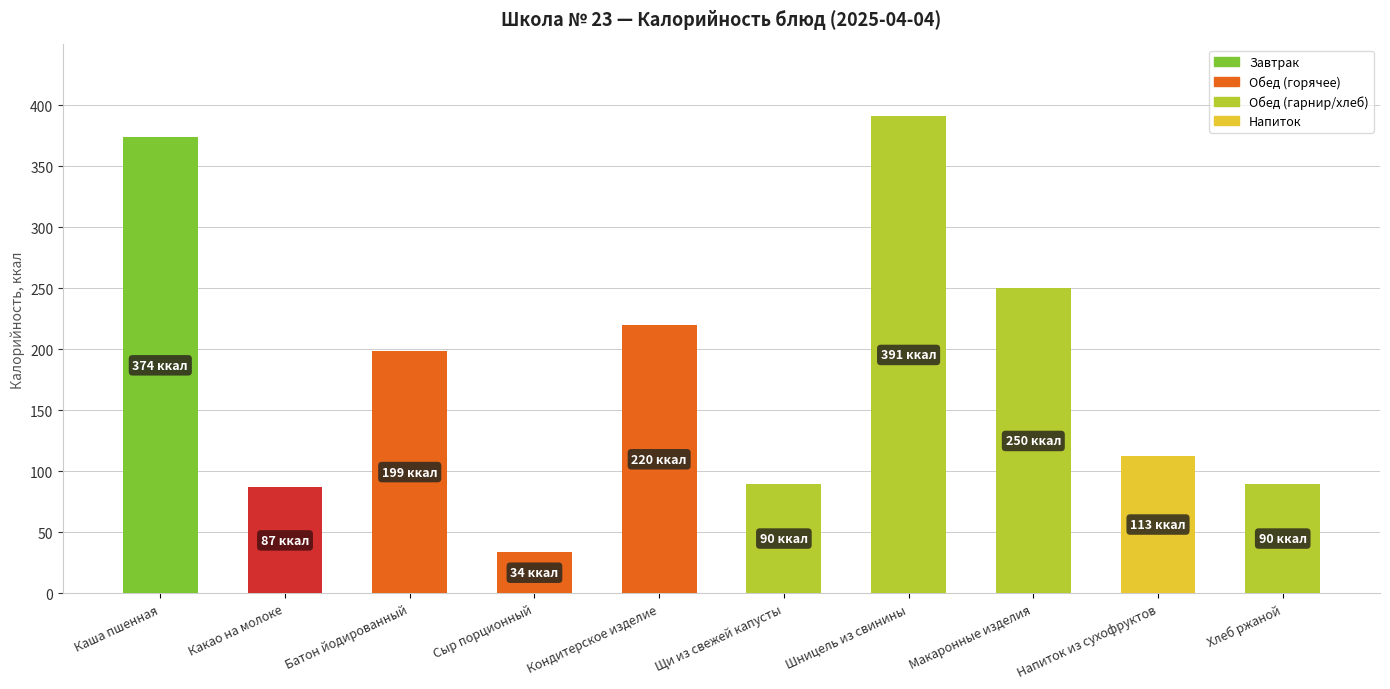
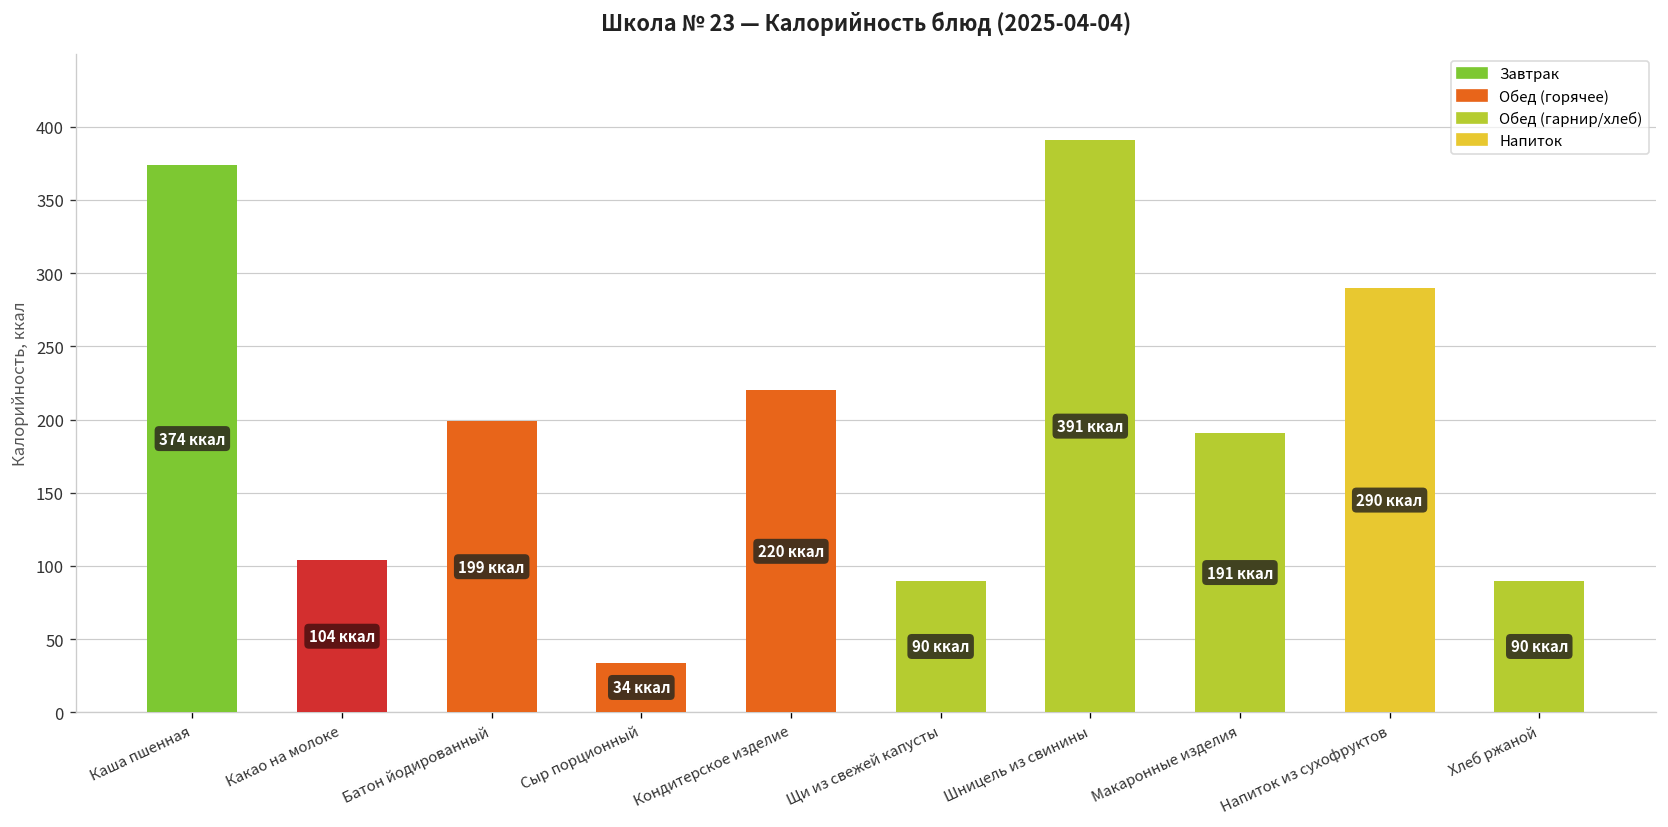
  {
-   "Какао на молоке": 87,
-   "Макаронные изделия": 250,
-   "Напиток из сухофруктов": 113
+   "Какао на молоке": 104,
+   "Макаронные изделия": 191,
+   "Напиток из сухофруктов": 290
  }
